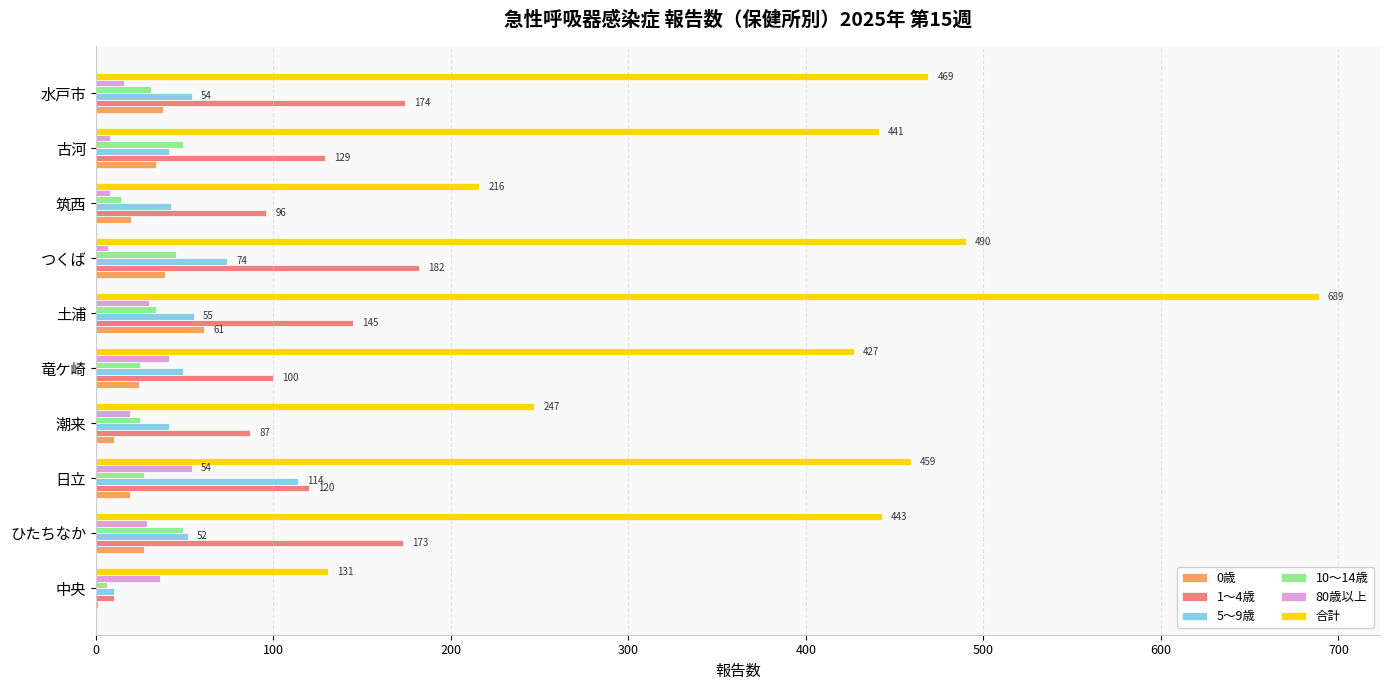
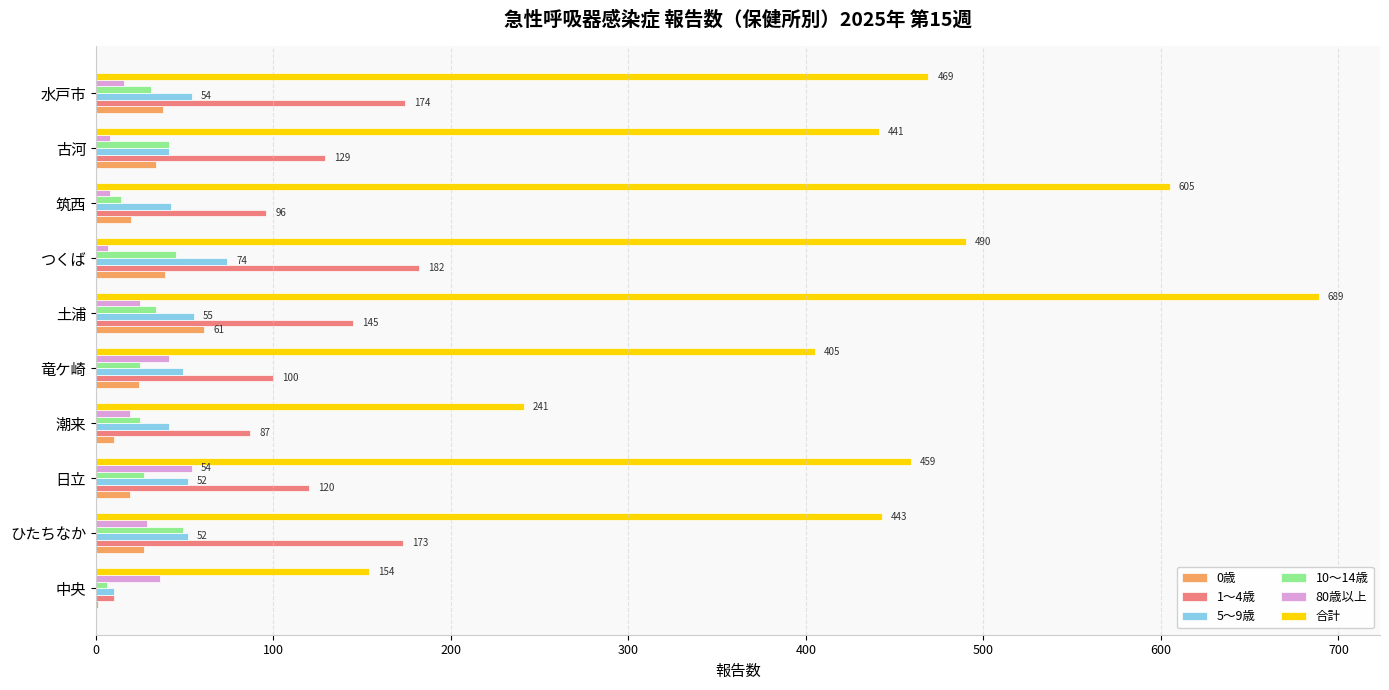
  {
    "5～9歳": {
      "水戸市": 54,
      "つくば": 74,
      "土浦": 55,
-     "日立": 114,
+     "日立": 52,
      "ひたちなか": 52
    },
    "10～14歳": {
      "水戸市": 31,
-     "古河": 49,
+     "古河": 41,
      "筑西": 14,
      "つくば": 45,
      "土浦": 34,
      "竜ケ崎": 25,
      "潮来": 25,
      "日立": 27,
      "ひたちなか": 49,
      "中央": 6
    },
    "80歳以上": {
      "水戸市": 16,
      "古河": 8,
      "筑西": 8,
      "つくば": 7,
-     "土浦": 30,
+     "土浦": 25,
      "竜ケ崎": 41,
      "潮来": 19,
      "ひたちなか": 29,
      "中央": 36
    },
    "合計": {
      "水戸市": 469,
      "古河": 441,
-     "筑西": 216,
+     "筑西": 605,
      "つくば": 490,
      "土浦": 689,
-     "竜ケ崎": 427,
-     "潮来": 247,
+     "竜ケ崎": 405,
+     "潮来": 241,
      "日立": 459,
      "ひたちなか": 443,
-     "中央": 131
+     "中央": 154
    }
  }
